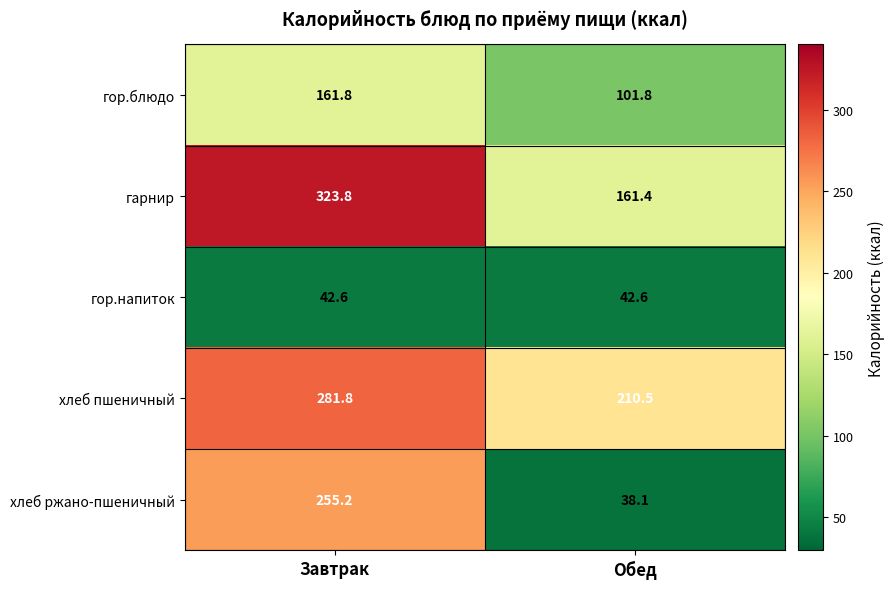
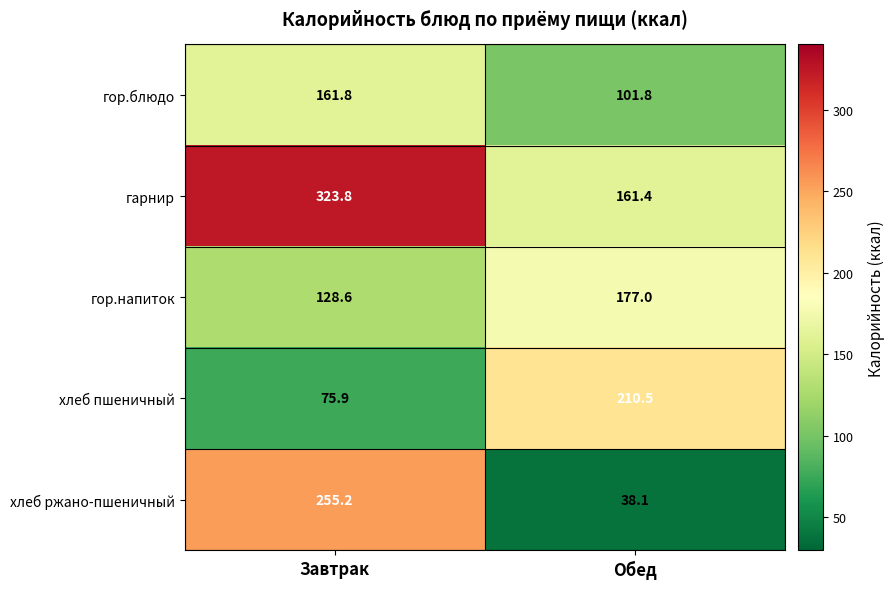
  {
    "гор.блюдо": {
      "Завтрак": 161.8,
      "Обед": 101.8
    },
    "гарнир": {
      "Завтрак": 323.8,
      "Обед": 161.4
    },
    "гор.напиток": {
-     "Завтрак": 42.6,
-     "Обед": 42.6
+     "Завтрак": 128.6,
+     "Обед": 177.0
    },
    "хлеб пшеничный": {
-     "Завтрак": 281.8,
+     "Завтрак": 75.9,
      "Обед": 210.5
    },
    "хлеб ржано-пшеничный": {
      "Завтрак": 255.2,
      "Обед": 38.1
    }
  }
